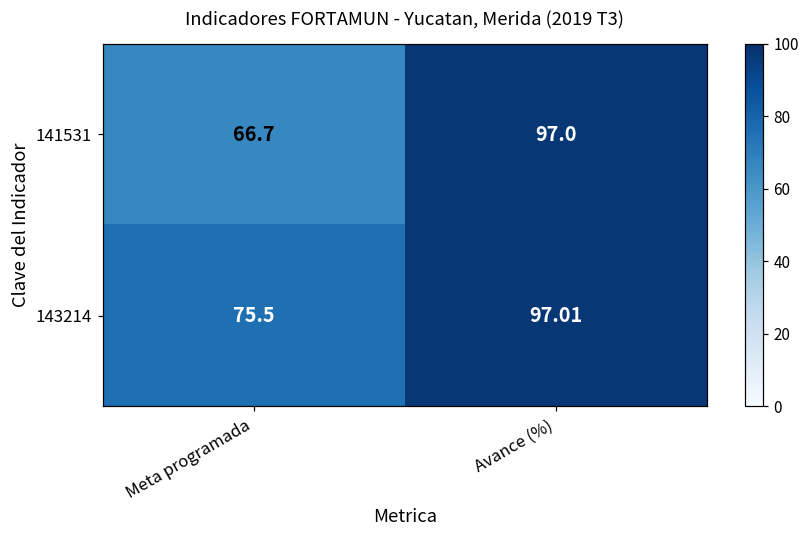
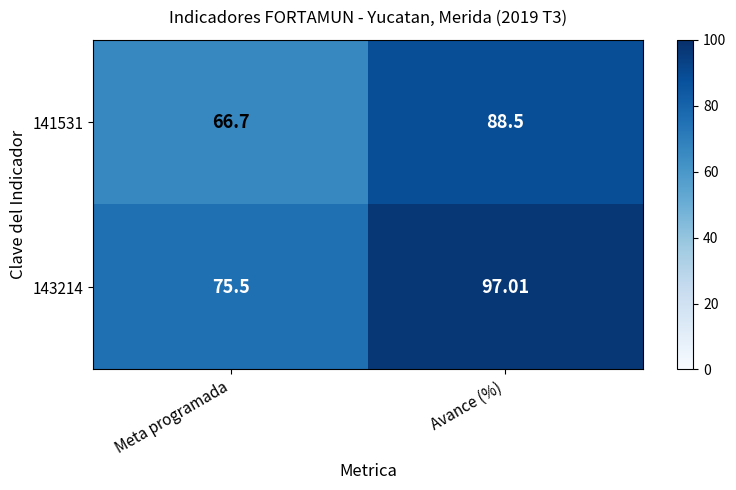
  {
    "141531": {
      "Meta programada": 66.7,
-     "Avance (%)": 97.0
+     "Avance (%)": 88.5
    },
    "143214": {
      "Meta programada": 75.5,
      "Avance (%)": 97.01
    }
  }
